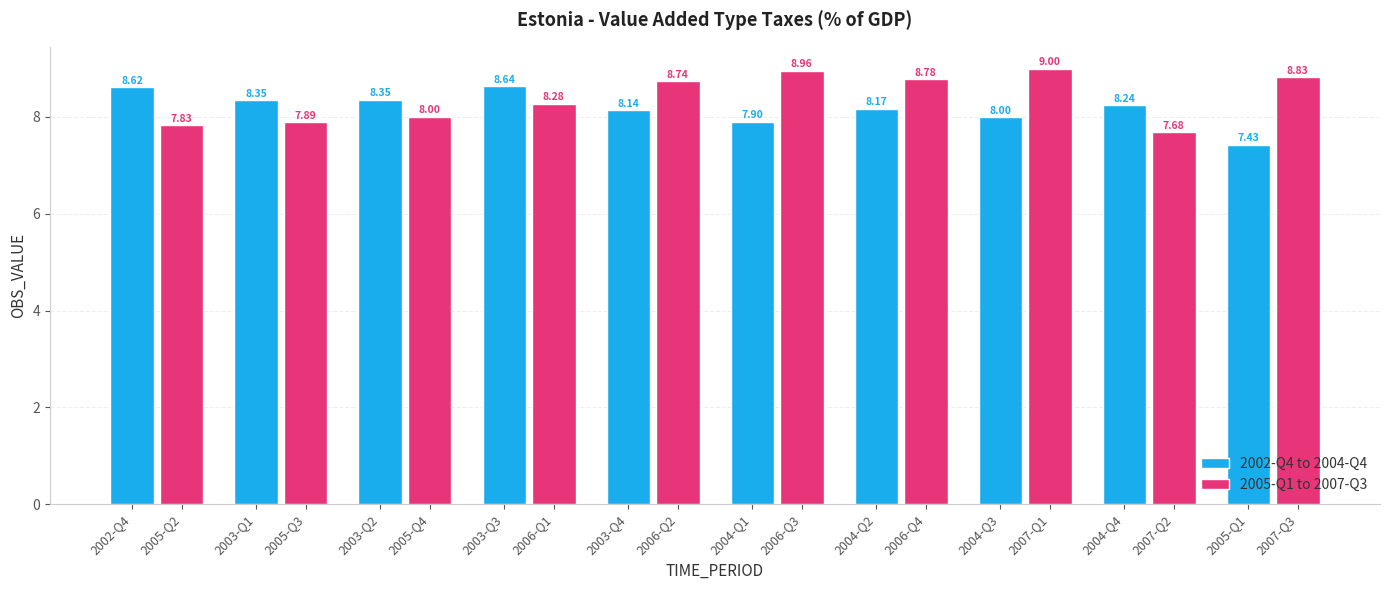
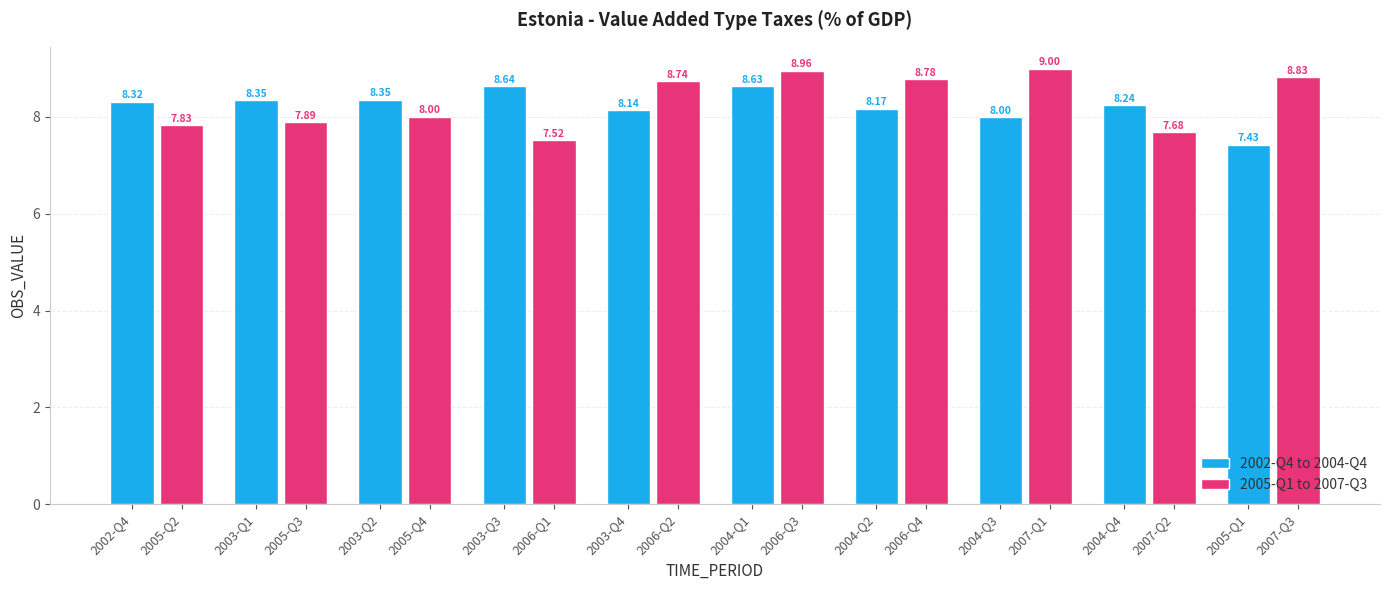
  {
    "2002-Q4 to 2004-Q4": {
-     "2002-Q4": 8.62,
+     "2002-Q4": 8.32,
      "2003-Q1": 8.35,
      "2003-Q2": 8.35,
      "2003-Q3": 8.64,
      "2003-Q4": 8.14,
-     "2004-Q1": 7.90,
+     "2004-Q1": 8.63,
      "2004-Q2": 8.17,
      "2004-Q3": 8.00,
      "2004-Q4": 8.24,
      "2005-Q1": 7.43
    },
    "2005-Q1 to 2007-Q3": {
      "2005-Q2": 7.83,
      "2005-Q3": 7.89,
      "2005-Q4": 8.00,
-     "2006-Q1": 8.28,
+     "2006-Q1": 7.52,
      "2006-Q2": 8.74,
      "2006-Q3": 8.96,
      "2006-Q4": 8.78,
      "2007-Q1": 9.00,
      "2007-Q2": 7.68,
      "2007-Q3": 8.83
    }
  }
